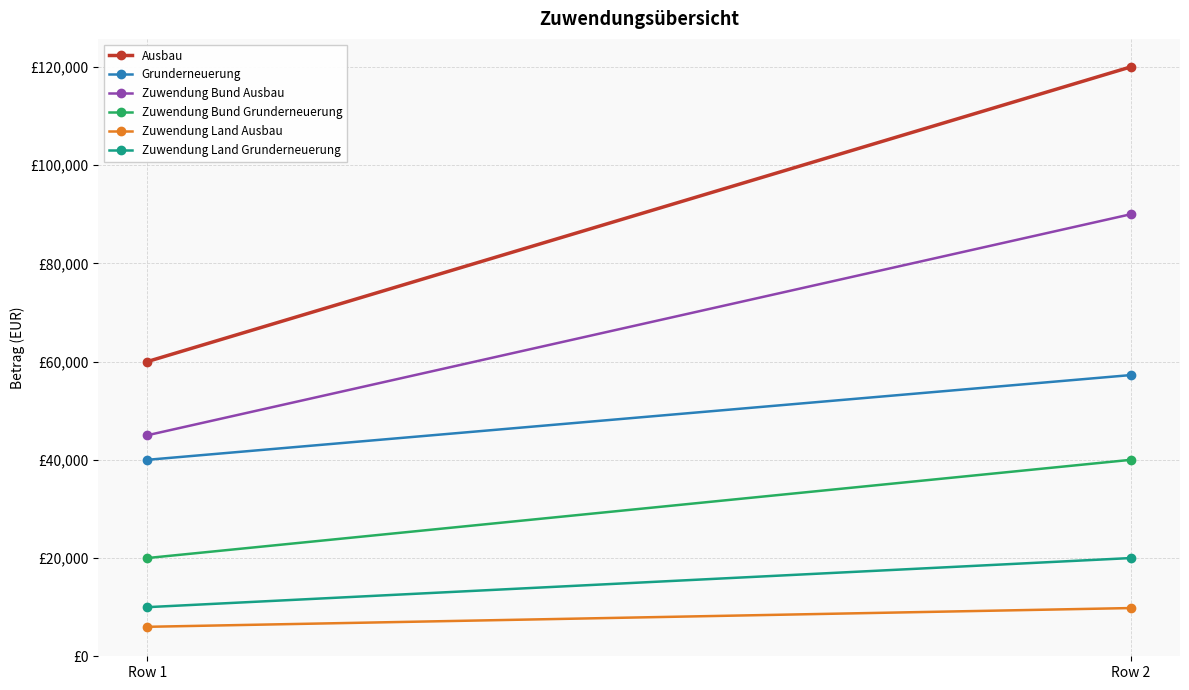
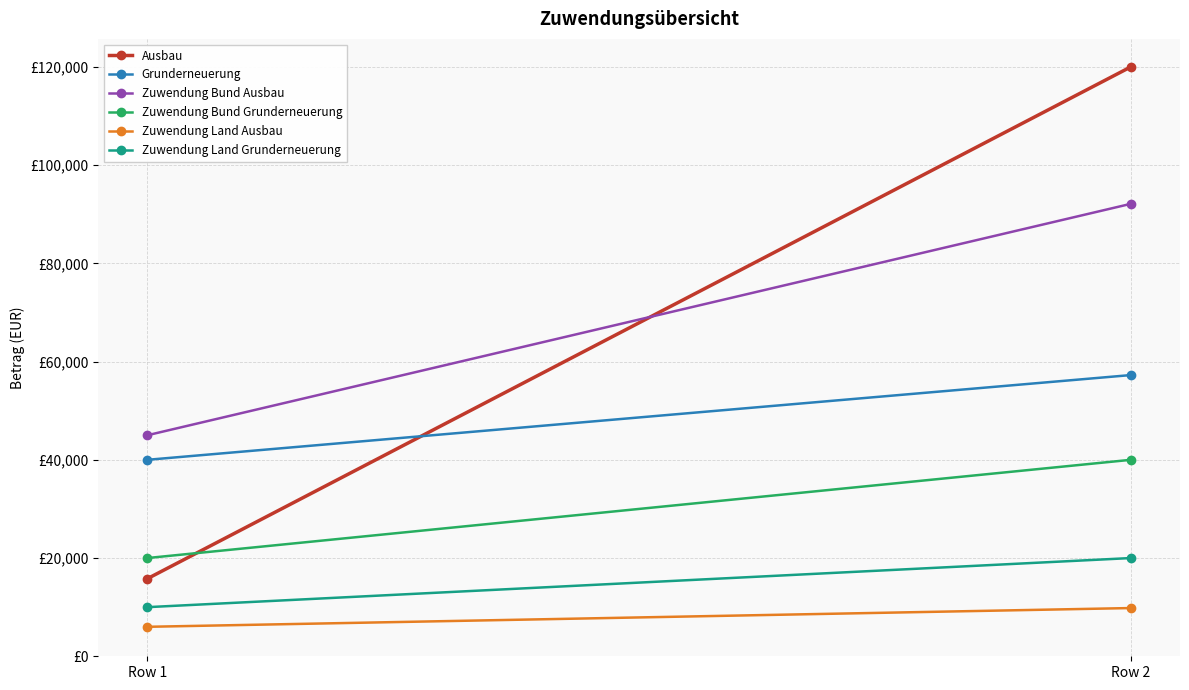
  {
    "Ausbau": {
-     "Row 1": "£60,000",
+     "Row 1": "£16,000",
      "Row 2": "£120,000"
    },
    "Grunderneuerung": {
      "Row 1": "£40,000",
      "Row 2": "£57,000"
    },
    "Zuwendung Bund Ausbau": {
      "Row 1": "£45,000",
-     "Row 2": "£90,000"
+     "Row 2": "£92,000"
    },
    "Zuwendung Land Ausbau": {
      "Row 1": "£6,000",
      "Row 2": "£10,000"
    }
  }
